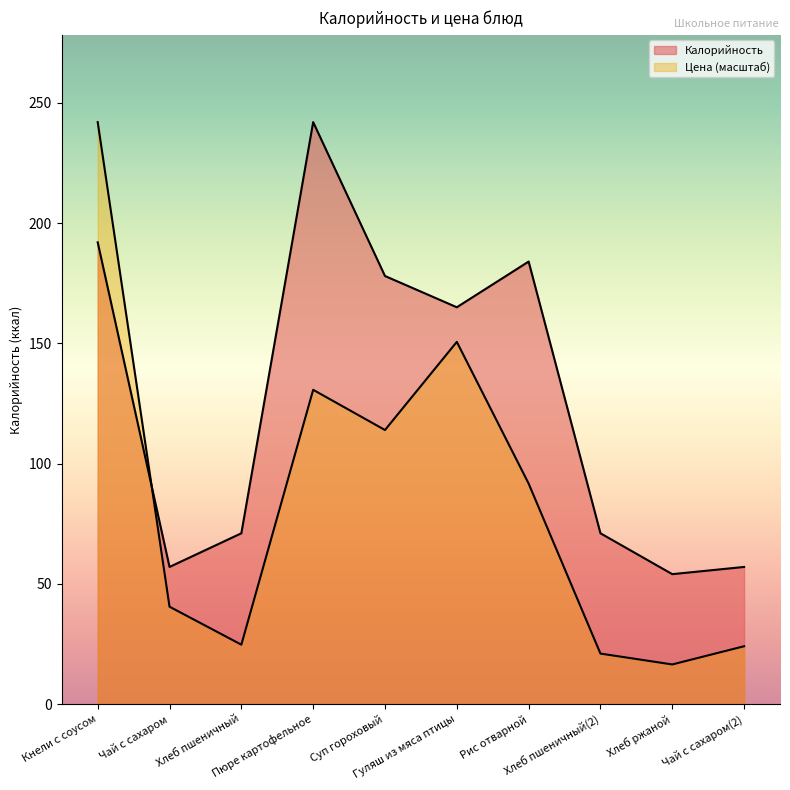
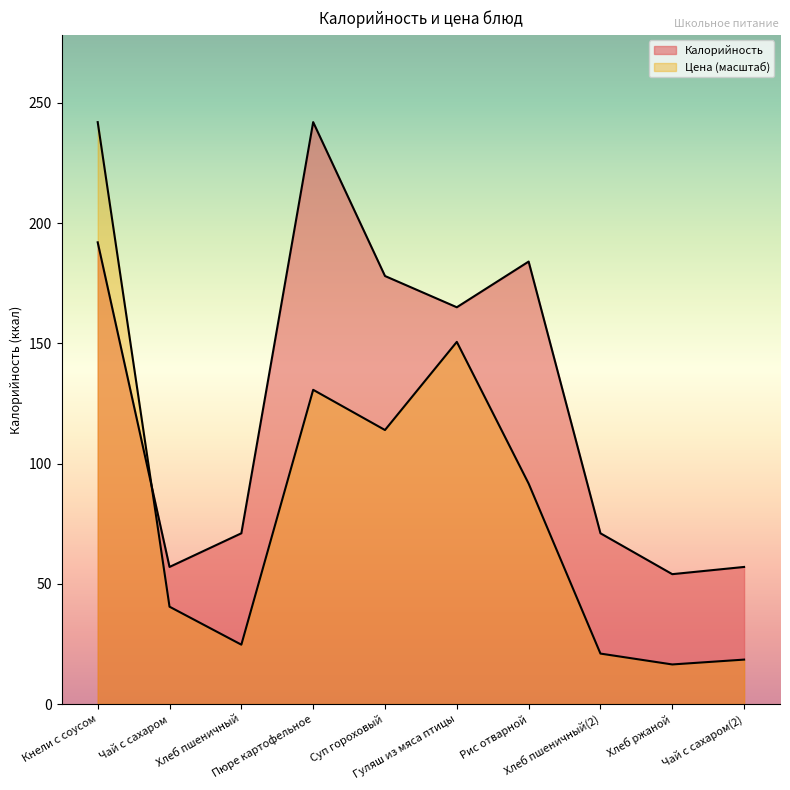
  {
    "Калорийность": {
      "Кнели с соусом": 192,
      "Чай с сахаром": 57,
      "Хлеб пшеничный": 71,
      "Пюре картофельное": 242,
      "Суп гороховый": 178,
      "Гуляш из мяса птицы": 165,
      "Рис отварной": 184,
      "Хлеб пшеничный(2)": 71,
      "Хлеб ржаной": 54,
      "Чай с сахаром(2)": 57
    },
    "Цена (масштаб)": {
      "Кнели с соусом": 242,
      "Чай с сахаром": 40,
      "Хлеб пшеничный": 25,
      "Пюре картофельное": 131,
      "Суп гороховый": 114,
      "Гуляш из мяса птицы": 151,
      "Рис отварной": 92,
      "Хлеб пшеничный(2)": 21,
      "Хлеб ржаной": 16,
-     "Чай с сахаром(2)": 24
+     "Чай с сахаром(2)": 18
    }
  }
